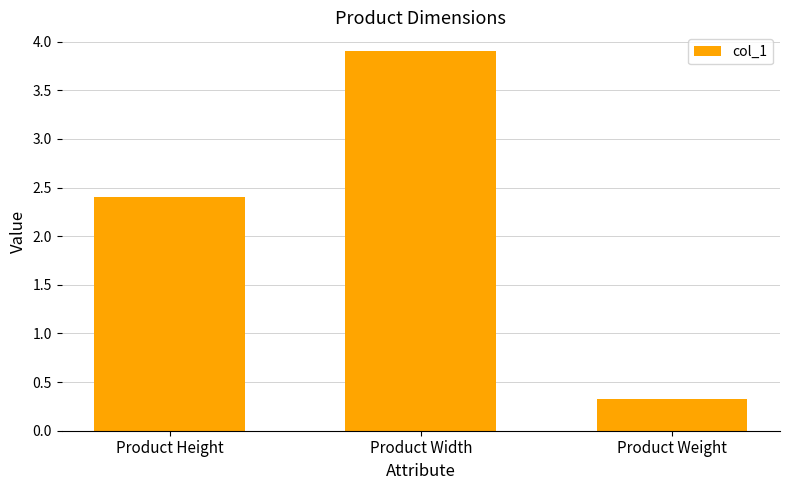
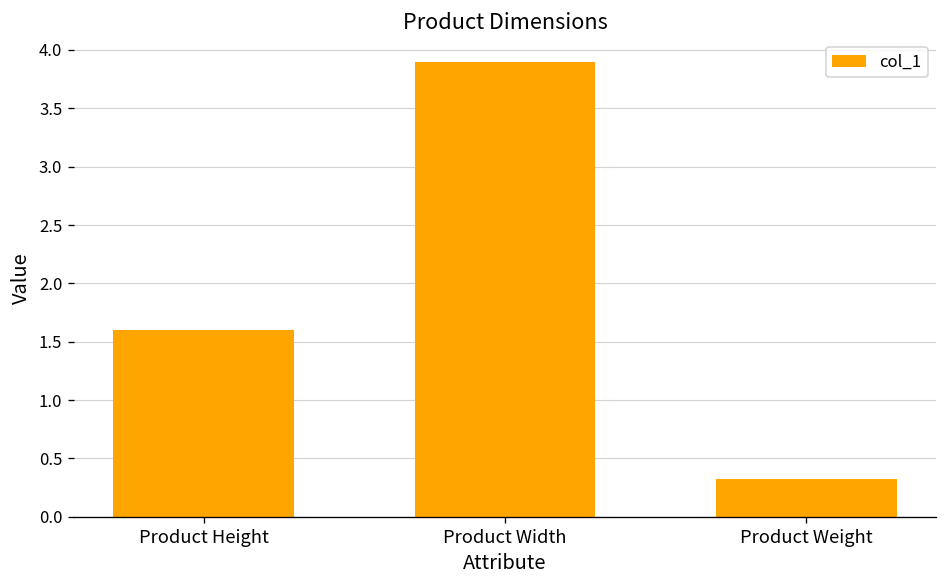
  {
-   "Product Height": 2.4,
+   "Product Height": 1.6,
    "Product Width": 3.9,
    "Product Weight": 0.3
  }
